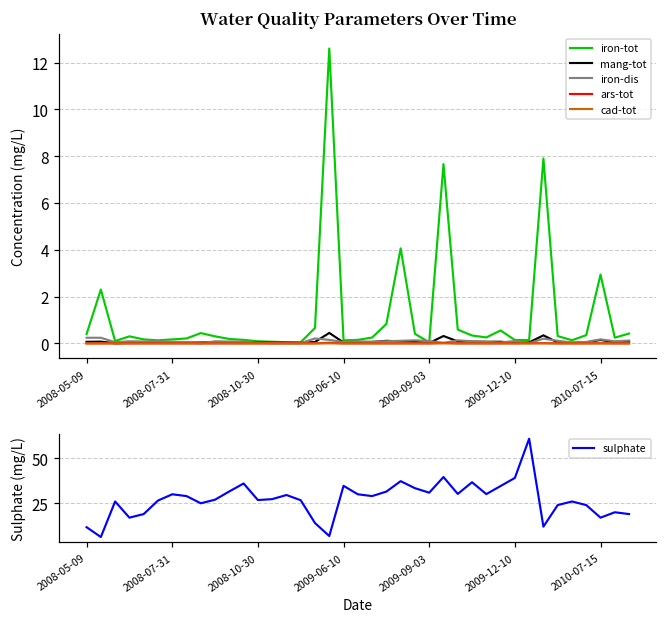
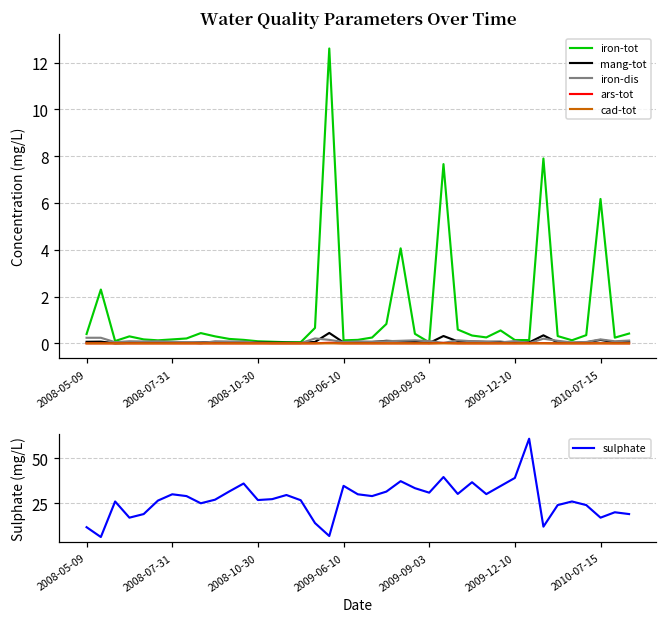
  {
    "Water Quality Parameters Over Time": {
      "iron-tot": {
        "2008-05-09": 0.4,
-       "2010-07-15": 2.9
+       "2010-07-15": 6.2
      },
      "iron-dis": {
        "2008-05-09": 0.2
      }
    }
  }
